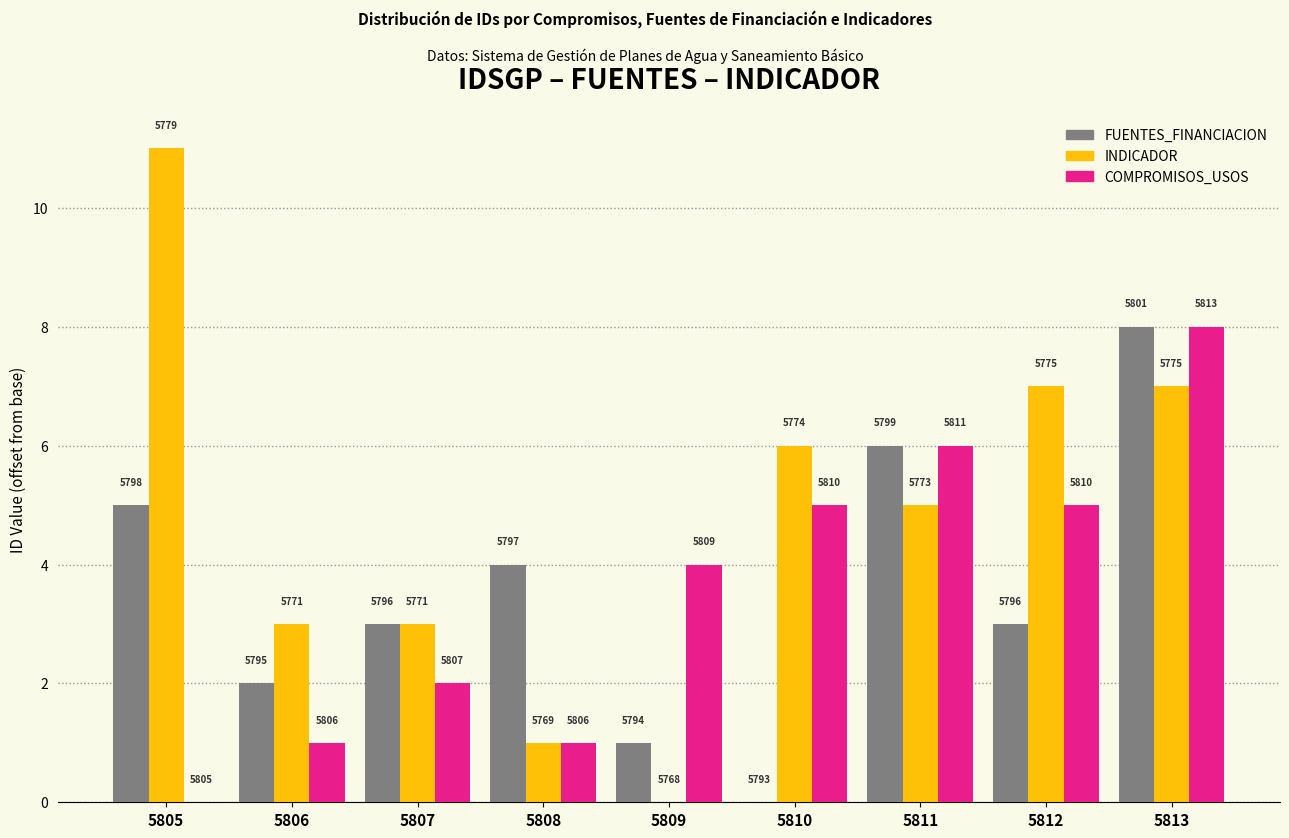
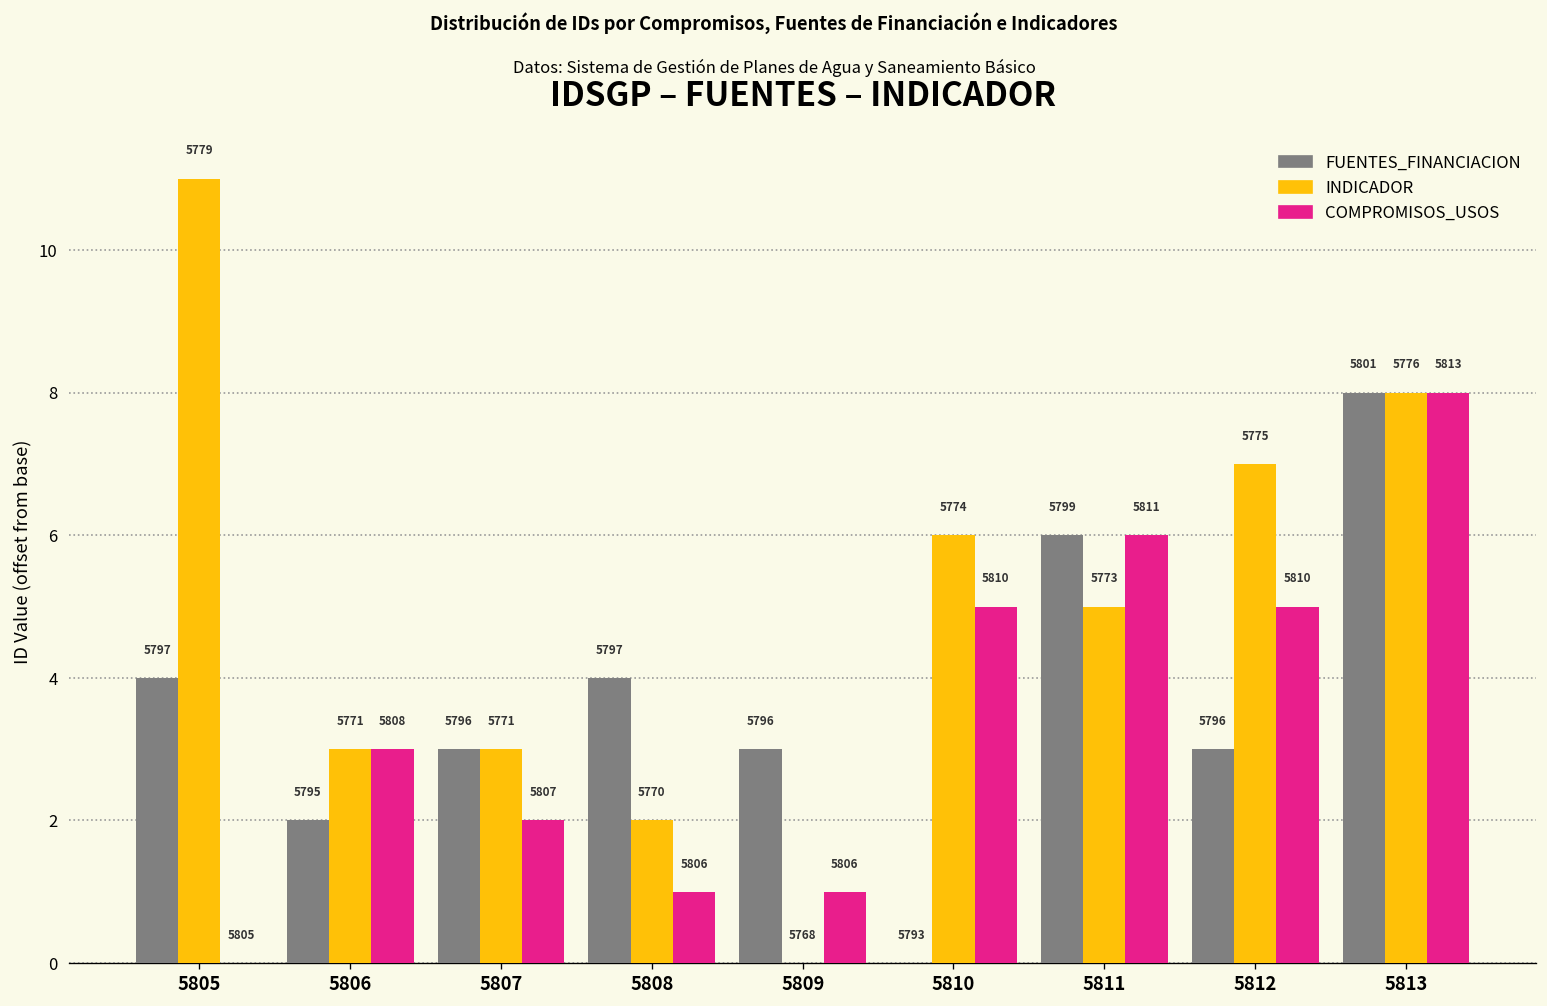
  {
    "FUENTES_FINANCIACION": {
-     "5805": 5798,
-     "5809": 5794
+     "5805": 5797,
+     "5809": 5796
    },
    "INDICADOR": {
-     "5808": 5769,
-     "5813": 5775
+     "5808": 5770,
+     "5813": 5776
    },
    "COMPROMISOS_USOS": {
-     "5806": 5806,
-     "5809": 5809
+     "5806": 5808,
+     "5809": 5806
    }
  }
